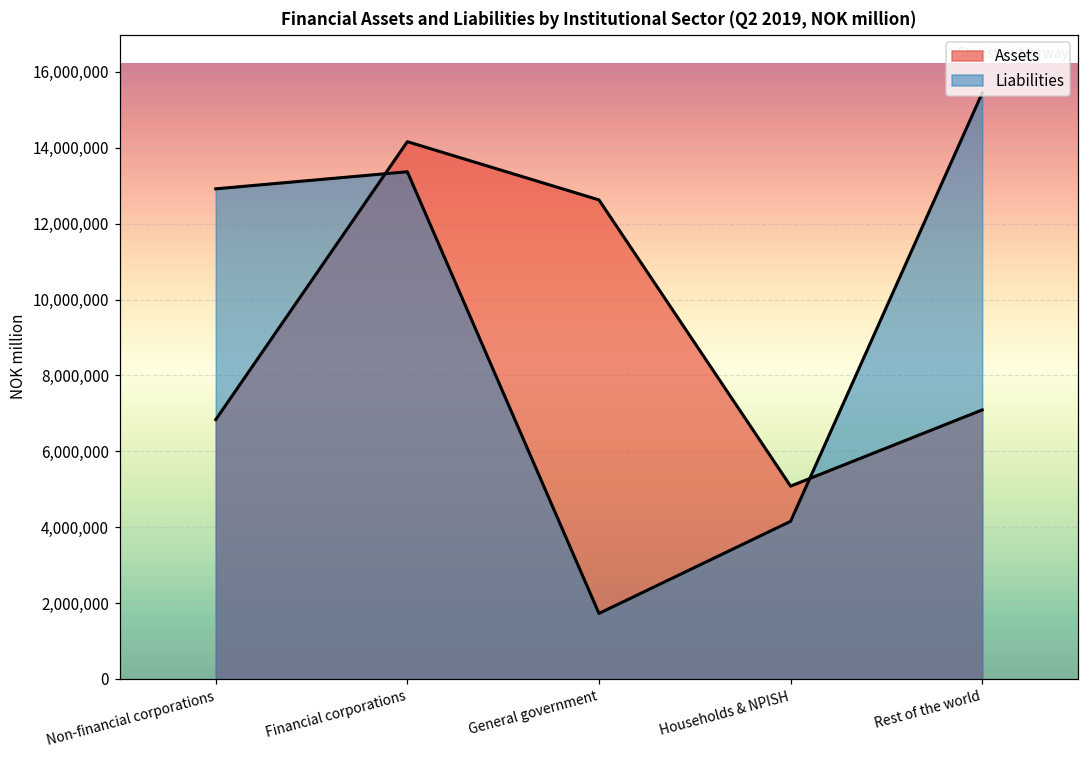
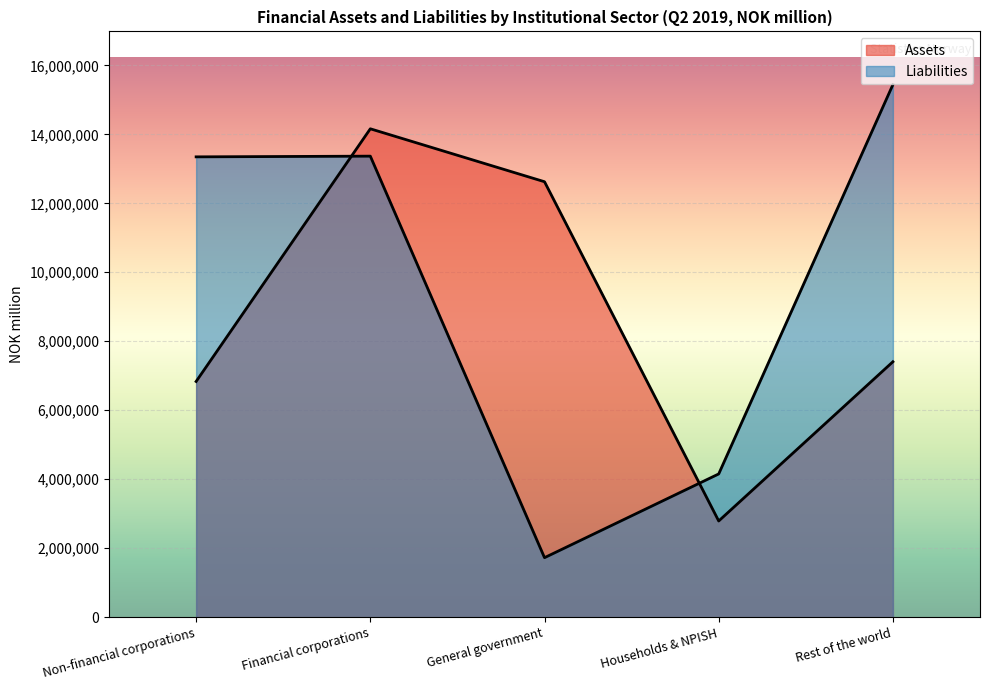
  {
    "Assets": {
      "Non-financial corporations": "6,800,000",
      "Financial corporations": "14,200,000",
      "General government": "12,600,000",
-     "Households & NPISH": "5,100,000",
-     "Rest of the world": "7,100,000"
+     "Households & NPISH": "2,800,000",
+     "Rest of the world": "7,400,000"
    },
    "Liabilities": {
-     "Non-financial corporations": "12,900,000",
+     "Non-financial corporations": "13,300,000",
      "Financial corporations": "13,400,000",
      "General government": "1,700,000",
      "Households & NPISH": "4,200,000",
      "Rest of the world": "15,400,000"
    }
  }
